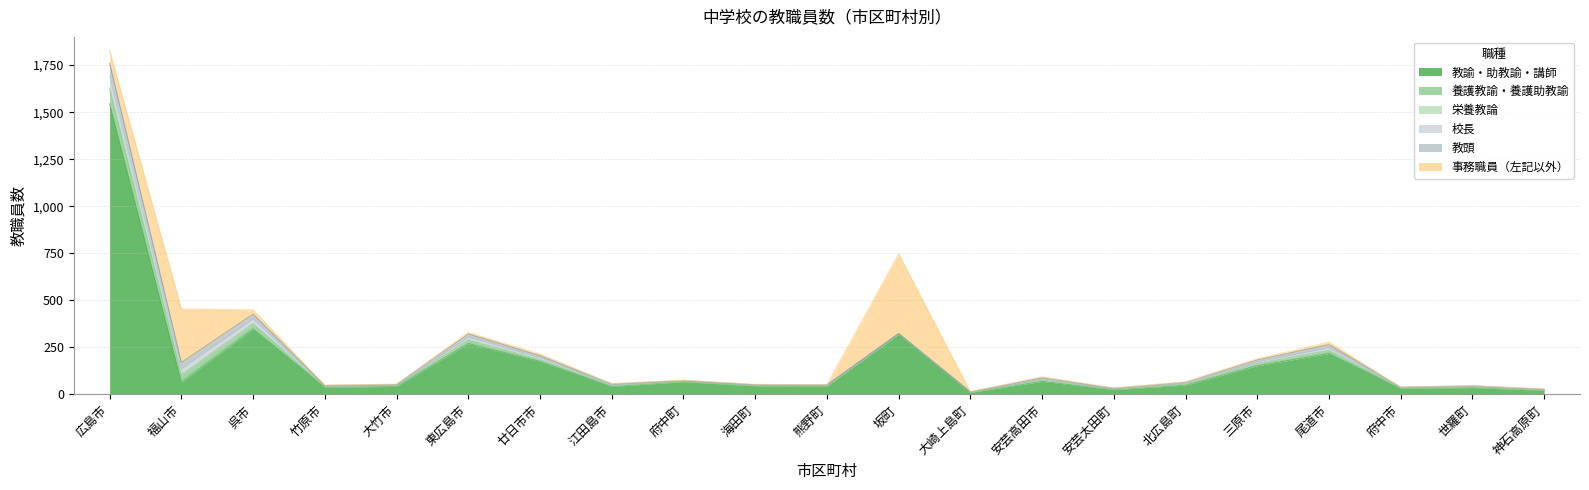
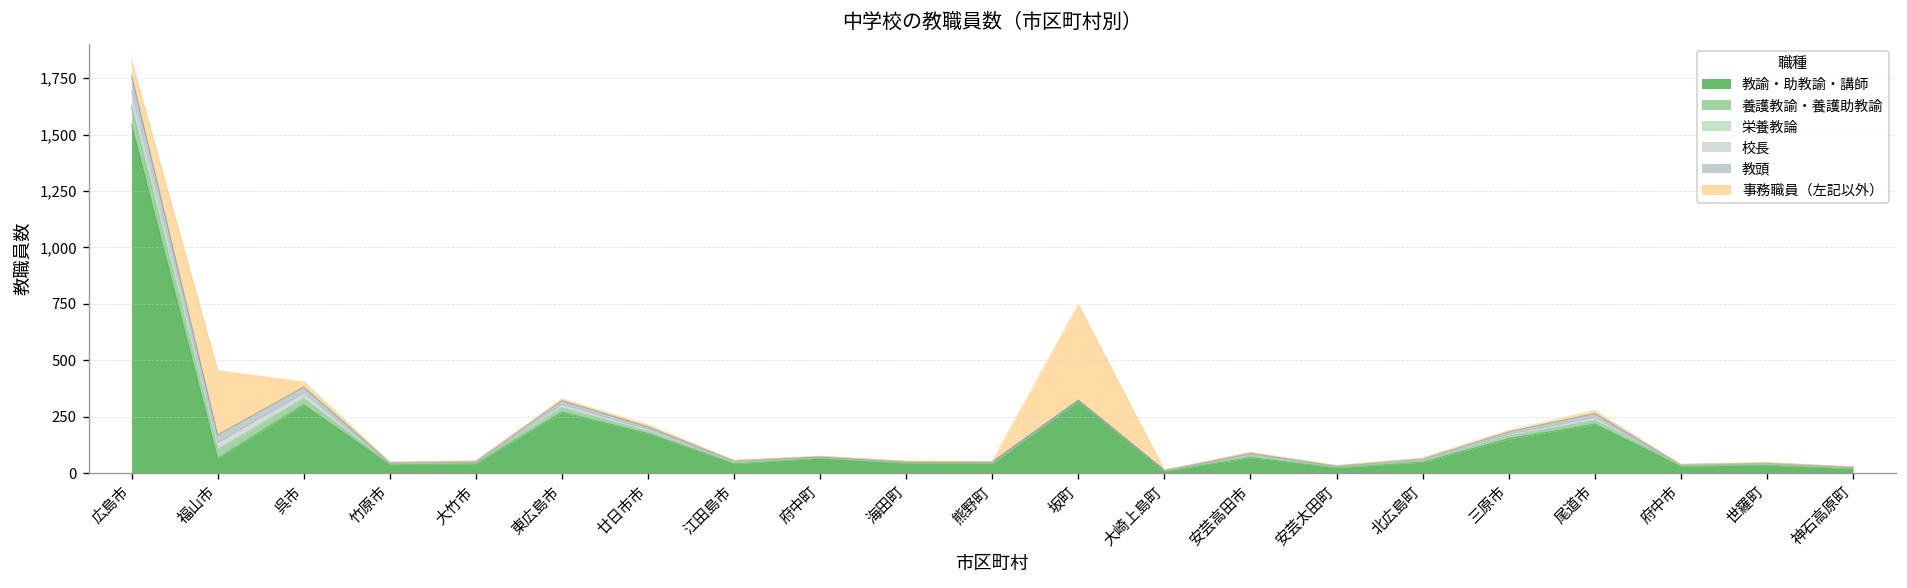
  {
    "教諭・助教諭・講師": {
      "広島市": "1,540",
      "福山市": "70",
-     "呉市": "350",
+     "呉市": "300",
      "東広島市": "270",
      "尾道市": "220"
    },
    "事務職員（左記以外）": {
      "広島市": "70",
      "福山市": "290",
      "呉市": "20",
      "坂町": "420",
      "尾道市": "10"
    }
  }
